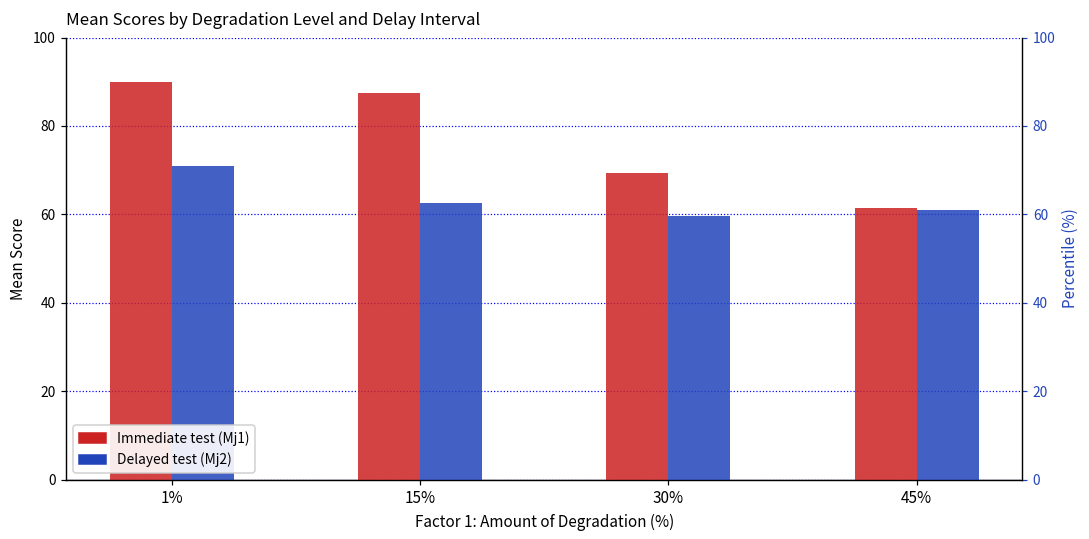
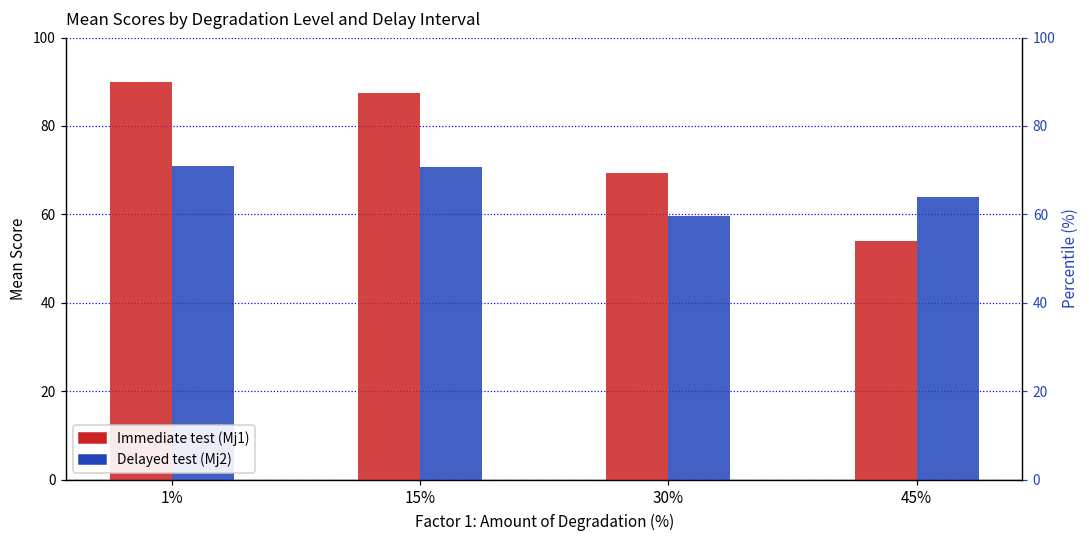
  {
    "Immediate test (Mj1)": {
      "1%": 90,
      "15%": 87,
      "30%": 69,
-     "45%": 61
+     "45%": 54
    },
    "Delayed test (Mj2)": {
      "1%": 71,
-     "15%": 63,
+     "15%": 71,
      "30%": 60,
-     "45%": 61
+     "45%": 64
    }
  }
